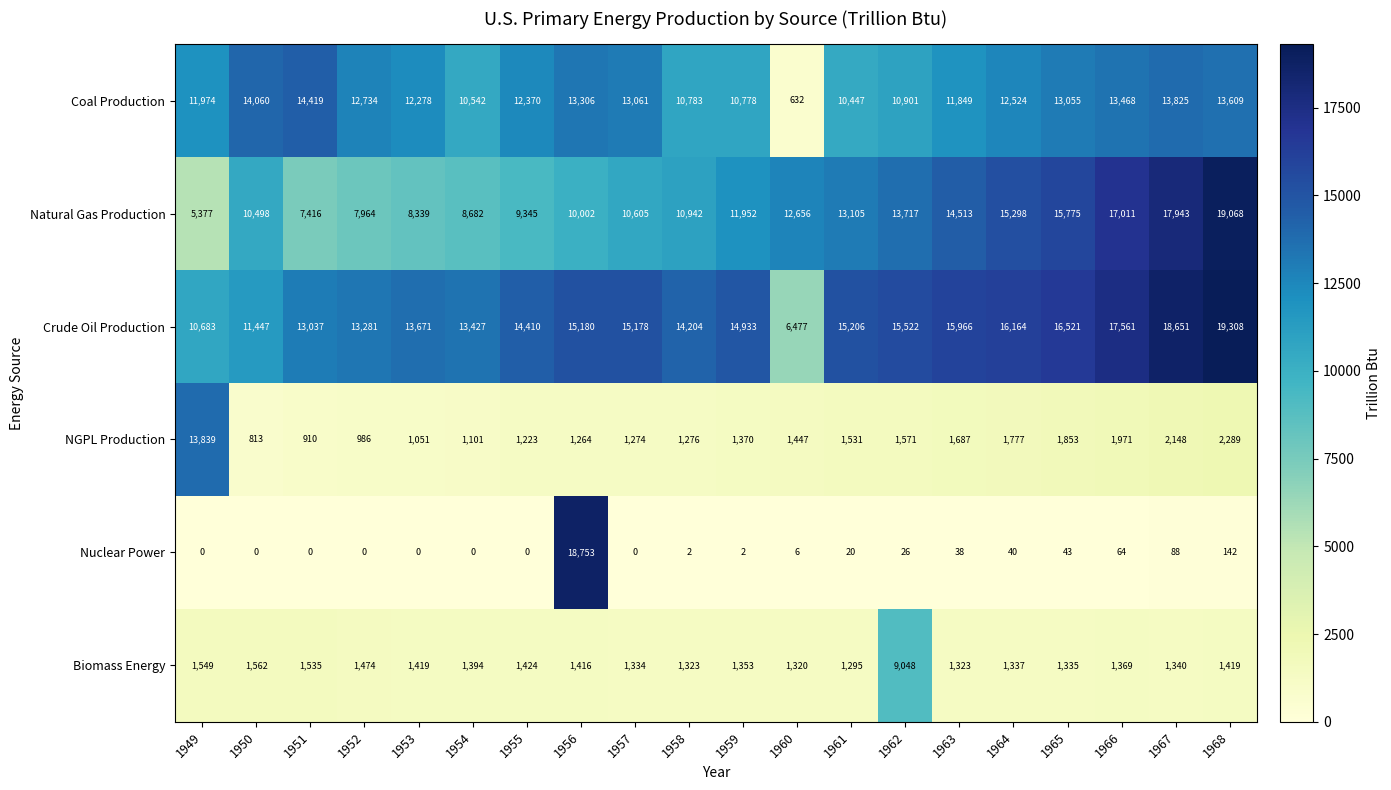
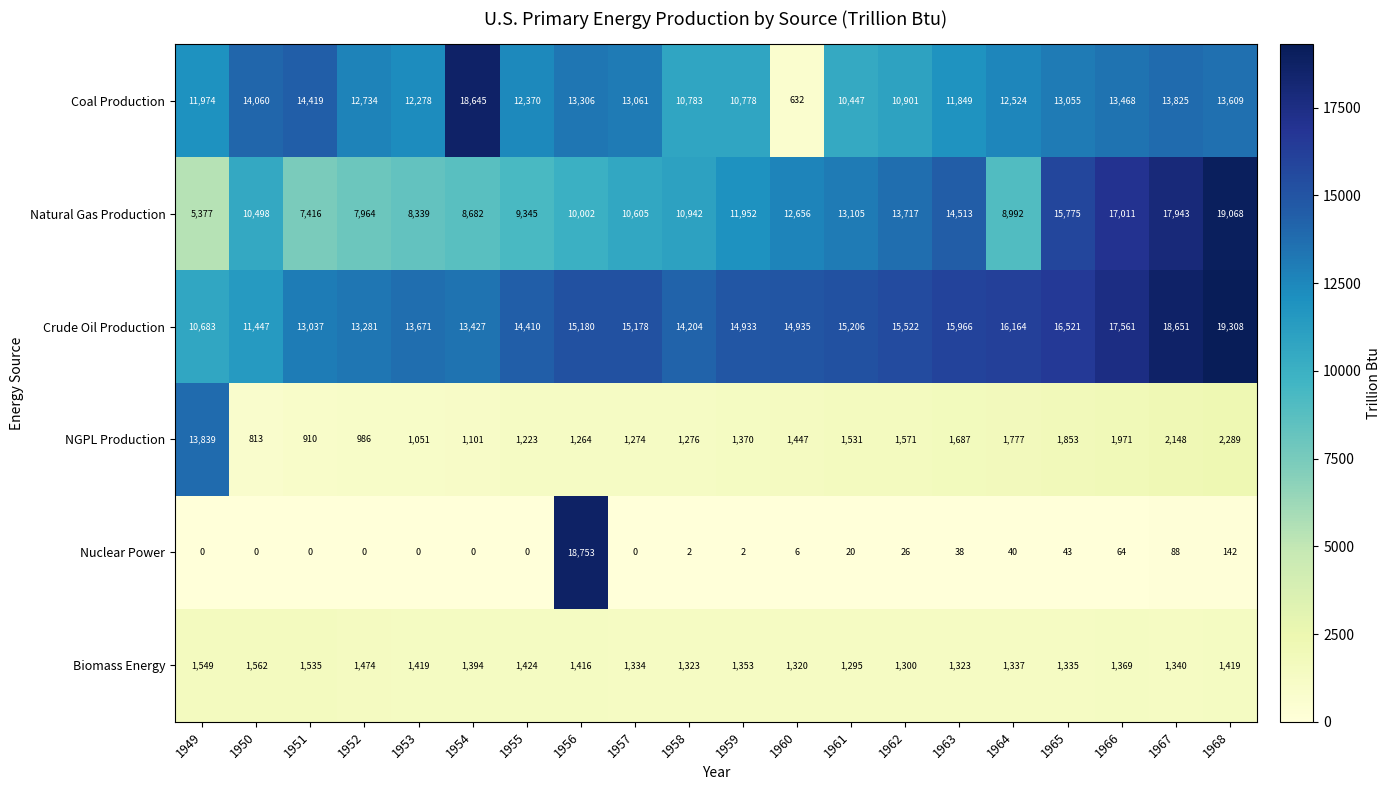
  {
    "Coal Production": {
      "1949": "11,974",
      "1950": "14,060",
      "1951": "14,419",
      "1952": "12,734",
      "1953": "12,278",
-     "1954": "10,542",
+     "1954": "18,645",
      "1955": "12,370",
      "1956": "13,306",
      "1957": "13,061",
      "1958": "10,783",
      "1959": "10,778",
      "1960": "632",
      "1961": "10,447",
      "1962": "10,901",
      "1963": "11,849",
      "1964": "12,524",
      "1965": "13,055",
      "1966": "13,468",
      "1967": "13,825",
      "1968": "13,609"
    },
    "Natural Gas Production": {
      "1949": "5,377",
      "1950": "10,498",
      "1951": "7,416",
      "1952": "7,964",
      "1953": "8,339",
      "1954": "8,682",
      "1955": "9,345",
      "1956": "10,002",
      "1957": "10,605",
      "1958": "10,942",
      "1959": "11,952",
      "1960": "12,656",
      "1961": "13,105",
      "1962": "13,717",
      "1963": "14,513",
-     "1964": "15,298",
+     "1964": "8,992",
      "1965": "15,775",
      "1966": "17,011",
      "1967": "17,943",
      "1968": "19,068"
    },
    "Crude Oil Production": {
      "1949": "10,683",
      "1950": "11,447",
      "1951": "13,037",
      "1952": "13,281",
      "1953": "13,671",
      "1954": "13,427",
      "1955": "14,410",
      "1956": "15,180",
      "1957": "15,178",
      "1958": "14,204",
      "1959": "14,933",
-     "1960": "6,477",
+     "1960": "14,935",
      "1961": "15,206",
      "1962": "15,522",
      "1963": "15,966",
      "1964": "16,164",
      "1965": "16,521",
      "1966": "17,561",
      "1967": "18,651",
      "1968": "19,308"
    },
    "NGPL Production": {
      "1949": "13,839",
      "1950": "813",
      "1951": "910",
      "1952": "986",
      "1953": "1,051",
      "1954": "1,101",
      "1955": "1,223",
      "1956": "1,264",
      "1957": "1,274",
      "1958": "1,276",
      "1959": "1,370",
      "1960": "1,447",
      "1961": "1,531",
      "1962": "1,571",
      "1963": "1,687",
      "1964": "1,777",
      "1965": "1,853",
      "1966": "1,971",
      "1967": "2,148",
      "1968": "2,289"
    },
    "Nuclear Power": {
      "1949": "0",
      "1950": "0",
      "1951": "0",
      "1952": "0",
      "1953": "0",
      "1954": "0",
      "1955": "0",
      "1956": "18,753",
      "1957": "0",
      "1958": "2",
      "1959": "2",
      "1960": "6",
      "1961": "20",
      "1962": "26",
      "1963": "38",
      "1964": "40",
      "1965": "43",
      "1966": "64",
      "1967": "88",
      "1968": "142"
    },
    "Biomass Energy": {
      "1949": "1,549",
      "1950": "1,562",
      "1951": "1,535",
      "1952": "1,474",
      "1953": "1,419",
      "1954": "1,394",
      "1955": "1,424",
      "1956": "1,416",
      "1957": "1,334",
      "1958": "1,323",
      "1959": "1,353",
      "1960": "1,320",
      "1961": "1,295",
-     "1962": "9,048",
+     "1962": "1,300",
      "1963": "1,323",
      "1964": "1,337",
      "1965": "1,335",
      "1966": "1,369",
      "1967": "1,340",
      "1968": "1,419"
    }
  }
